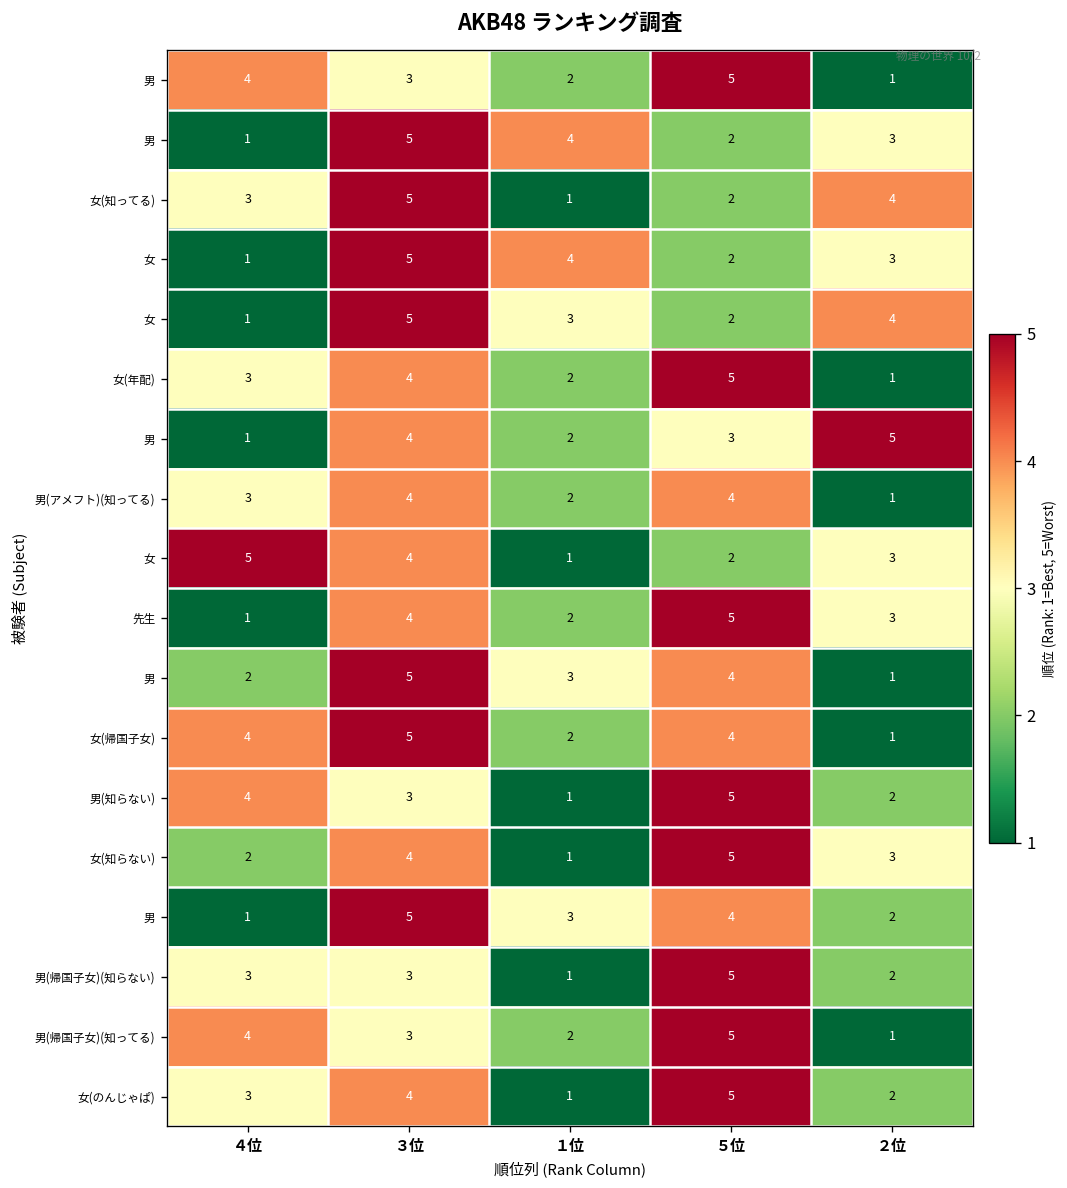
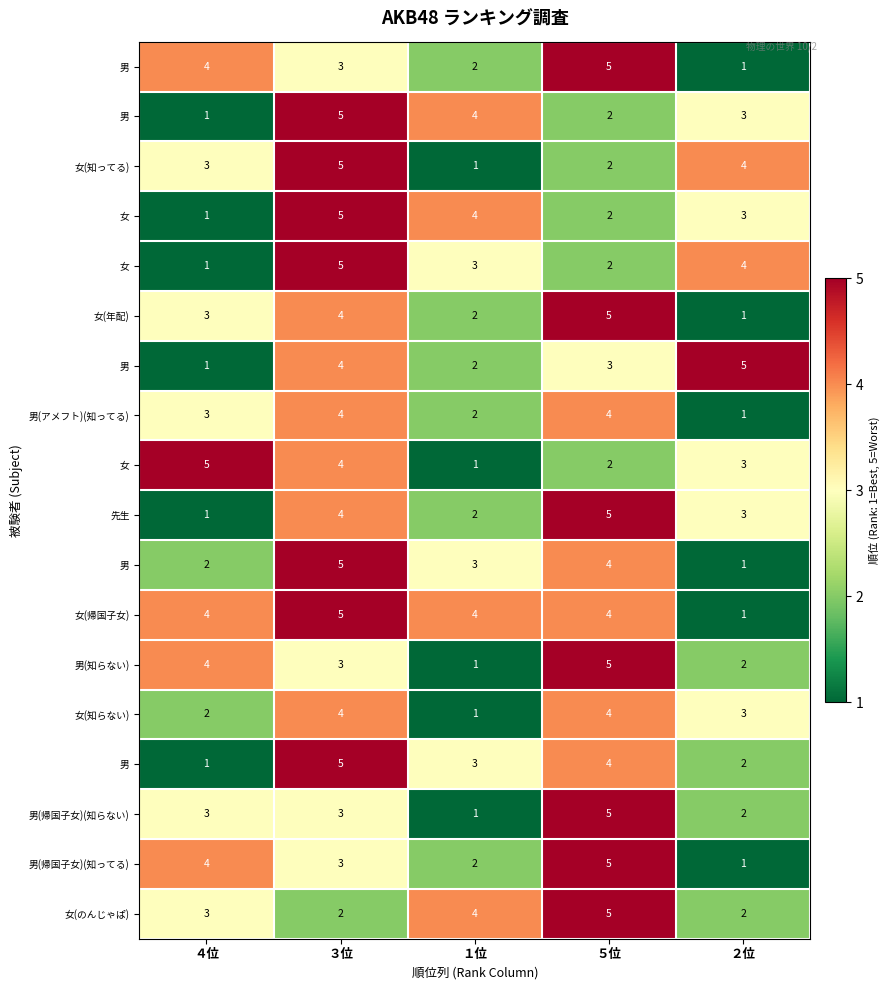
  {
    "女(知ってる)": {
      "４位": 3,
      "３位": 5,
      "１位": 1,
      "５位": 2,
      "２位": 4
    },
    "女(年配)": {
      "４位": 3,
      "３位": 4,
      "１位": 2,
      "５位": 5,
      "２位": 1
    },
    "男(アメフト)(知ってる)": {
      "４位": 3,
      "３位": 4,
      "１位": 2,
      "５位": 4,
      "２位": 1
    },
    "先生": {
      "４位": 1,
      "３位": 4,
      "１位": 2,
      "５位": 5,
      "２位": 3
    },
    "女(帰国子女)": {
      "４位": 4,
      "３位": 5,
-     "１位": 2,
+     "１位": 4,
      "５位": 4,
      "２位": 1
    },
    "男(知らない)": {
      "４位": 4,
      "３位": 3,
      "１位": 1,
      "５位": 5,
      "２位": 2
    },
    "女(知らない)": {
      "４位": 2,
      "３位": 4,
      "１位": 1,
-     "５位": 5,
+     "５位": 4,
      "２位": 3
    },
    "男(帰国子女)(知らない)": {
      "４位": 3,
      "３位": 3,
      "１位": 1,
      "５位": 5,
      "２位": 2
    },
    "男(帰国子女)(知ってる)": {
      "４位": 4,
      "３位": 3,
      "１位": 2,
      "５位": 5,
      "２位": 1
    },
    "女(のんじゃぱ)": {
      "４位": 3,
-     "３位": 4,
-     "１位": 1,
+     "３位": 2,
+     "１位": 4,
      "５位": 5,
      "２位": 2
    }
  }
